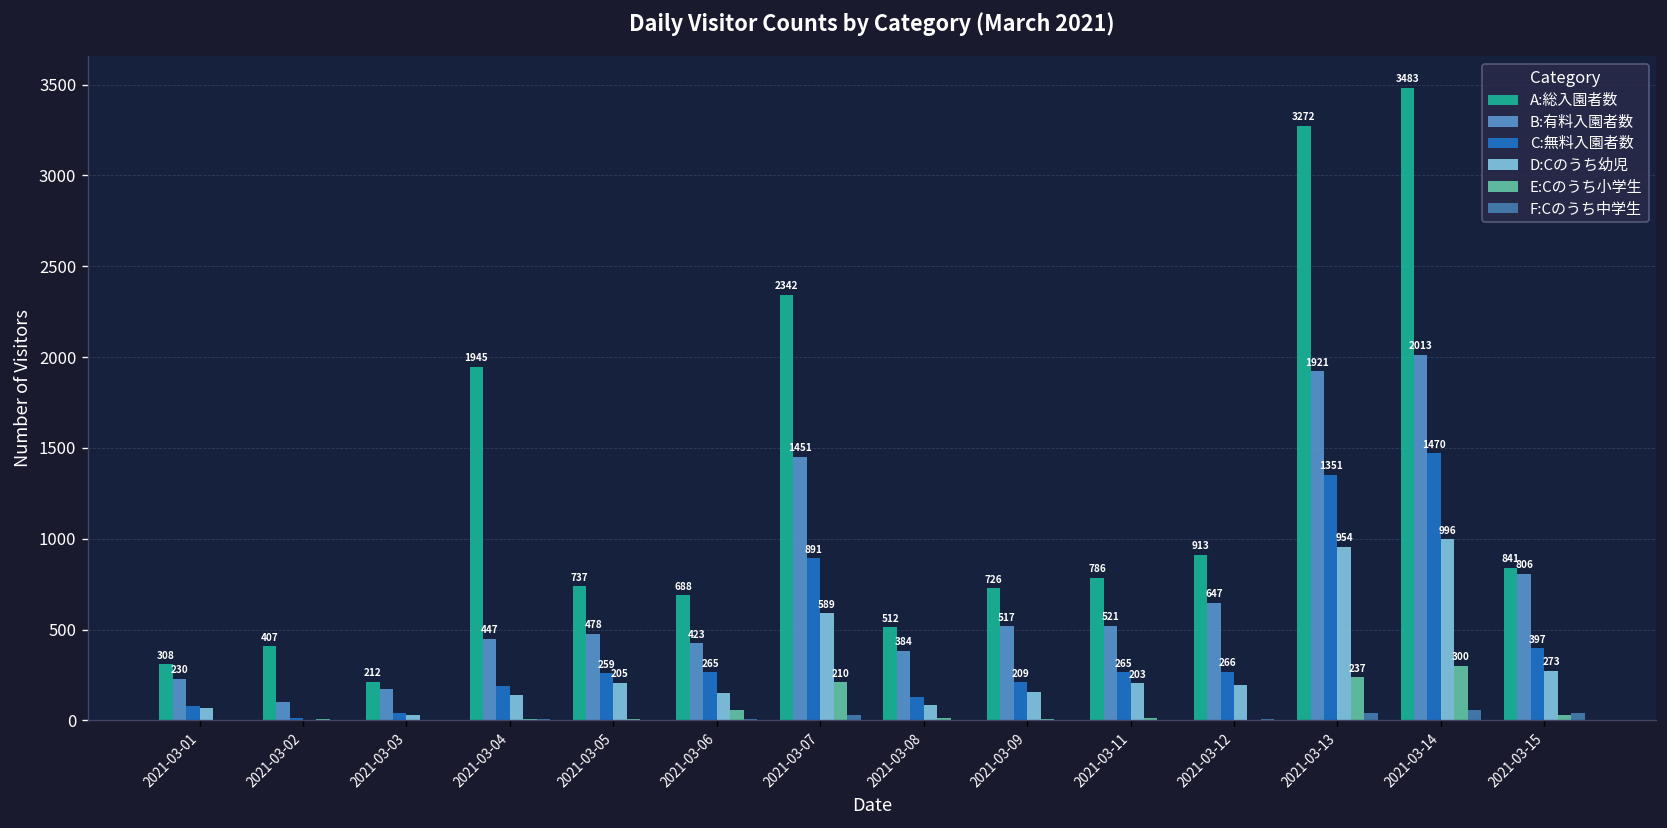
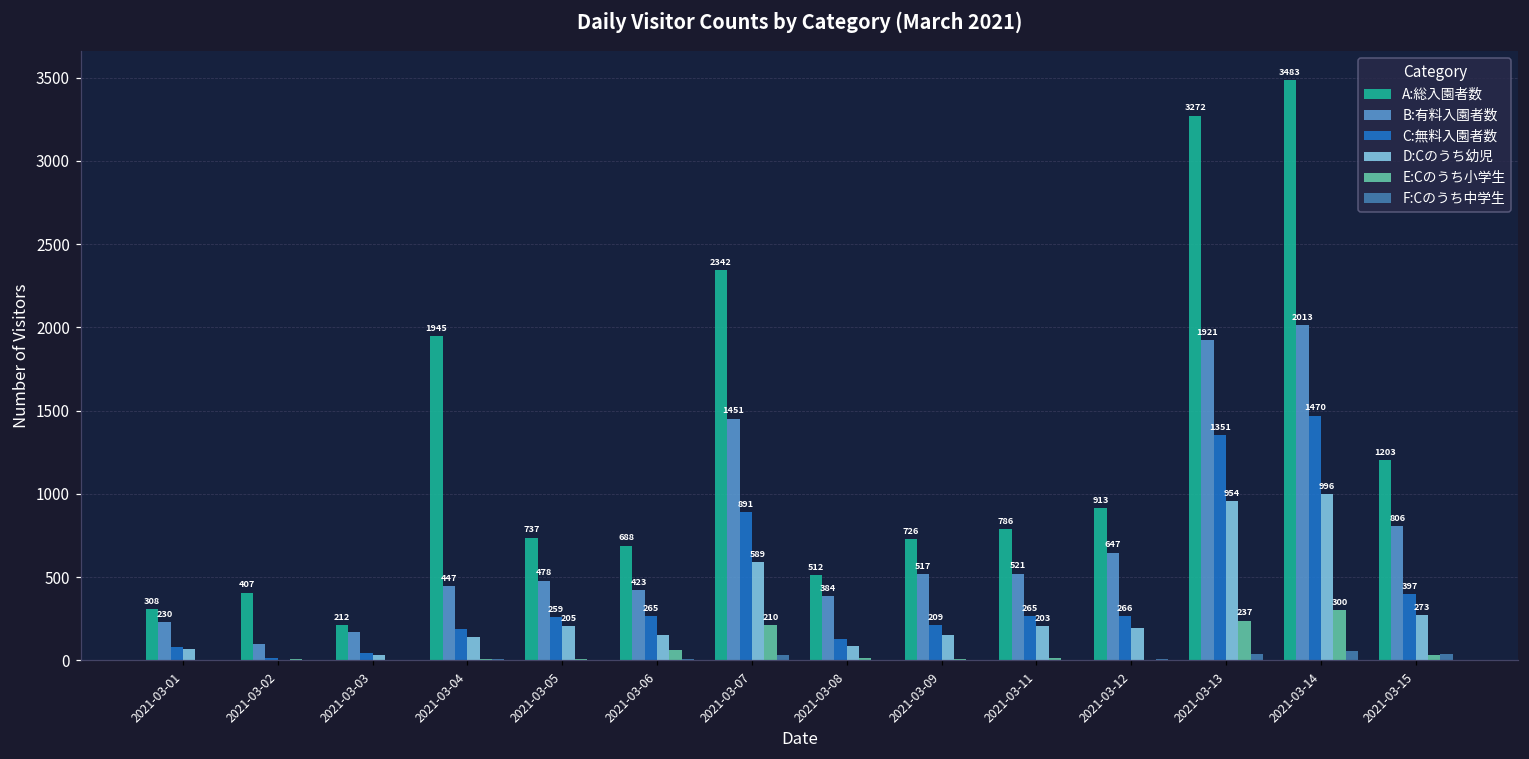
  {
    "A:総入園者数": {
      "2021-03-01": 308,
      "2021-03-02": 407,
      "2021-03-03": 212,
      "2021-03-04": 1945,
      "2021-03-05": 737,
      "2021-03-06": 688,
      "2021-03-07": 2342,
      "2021-03-08": 512,
      "2021-03-09": 726,
      "2021-03-11": 786,
      "2021-03-12": 913,
      "2021-03-13": 3272,
      "2021-03-14": 3483,
-     "2021-03-15": 841
+     "2021-03-15": 1203
    },
    "D:Cのうち幼児": {
      "2021-03-05": 205,
      "2021-03-07": 589,
      "2021-03-11": 203,
      "2021-03-13": 954,
      "2021-03-14": 996,
      "2021-03-15": 273
    },
    "E:Cのうち小学生": {
      "2021-03-07": 210,
      "2021-03-13": 237,
      "2021-03-14": 300
    }
  }
